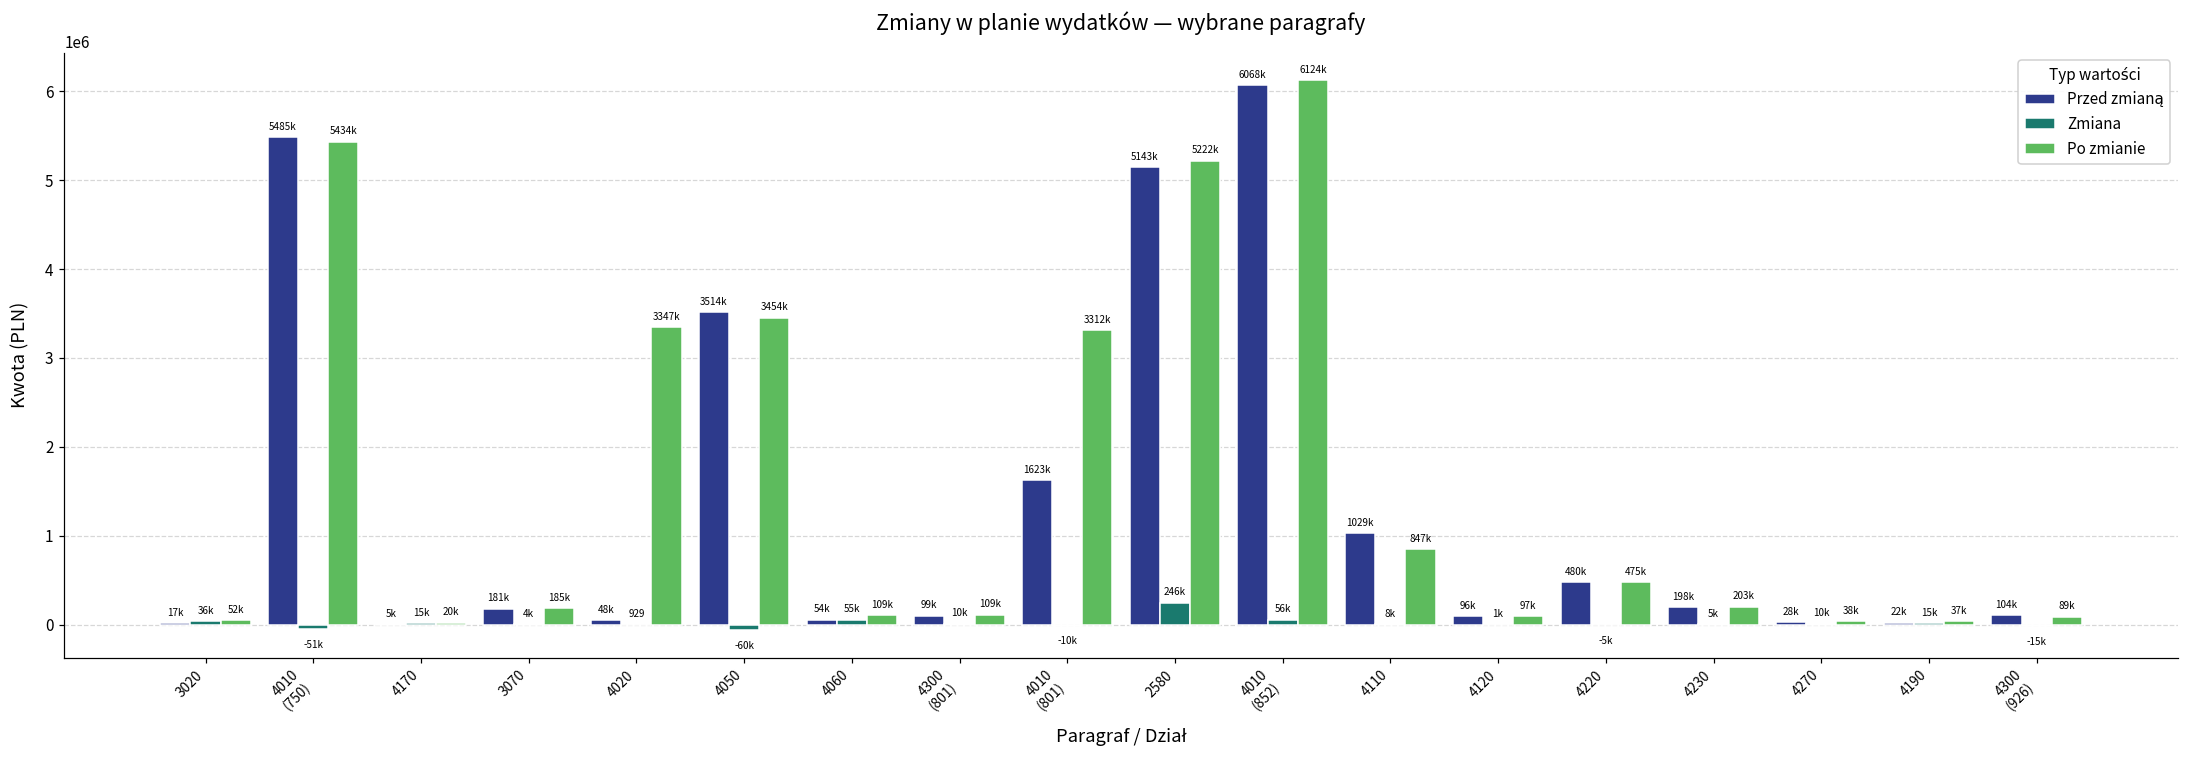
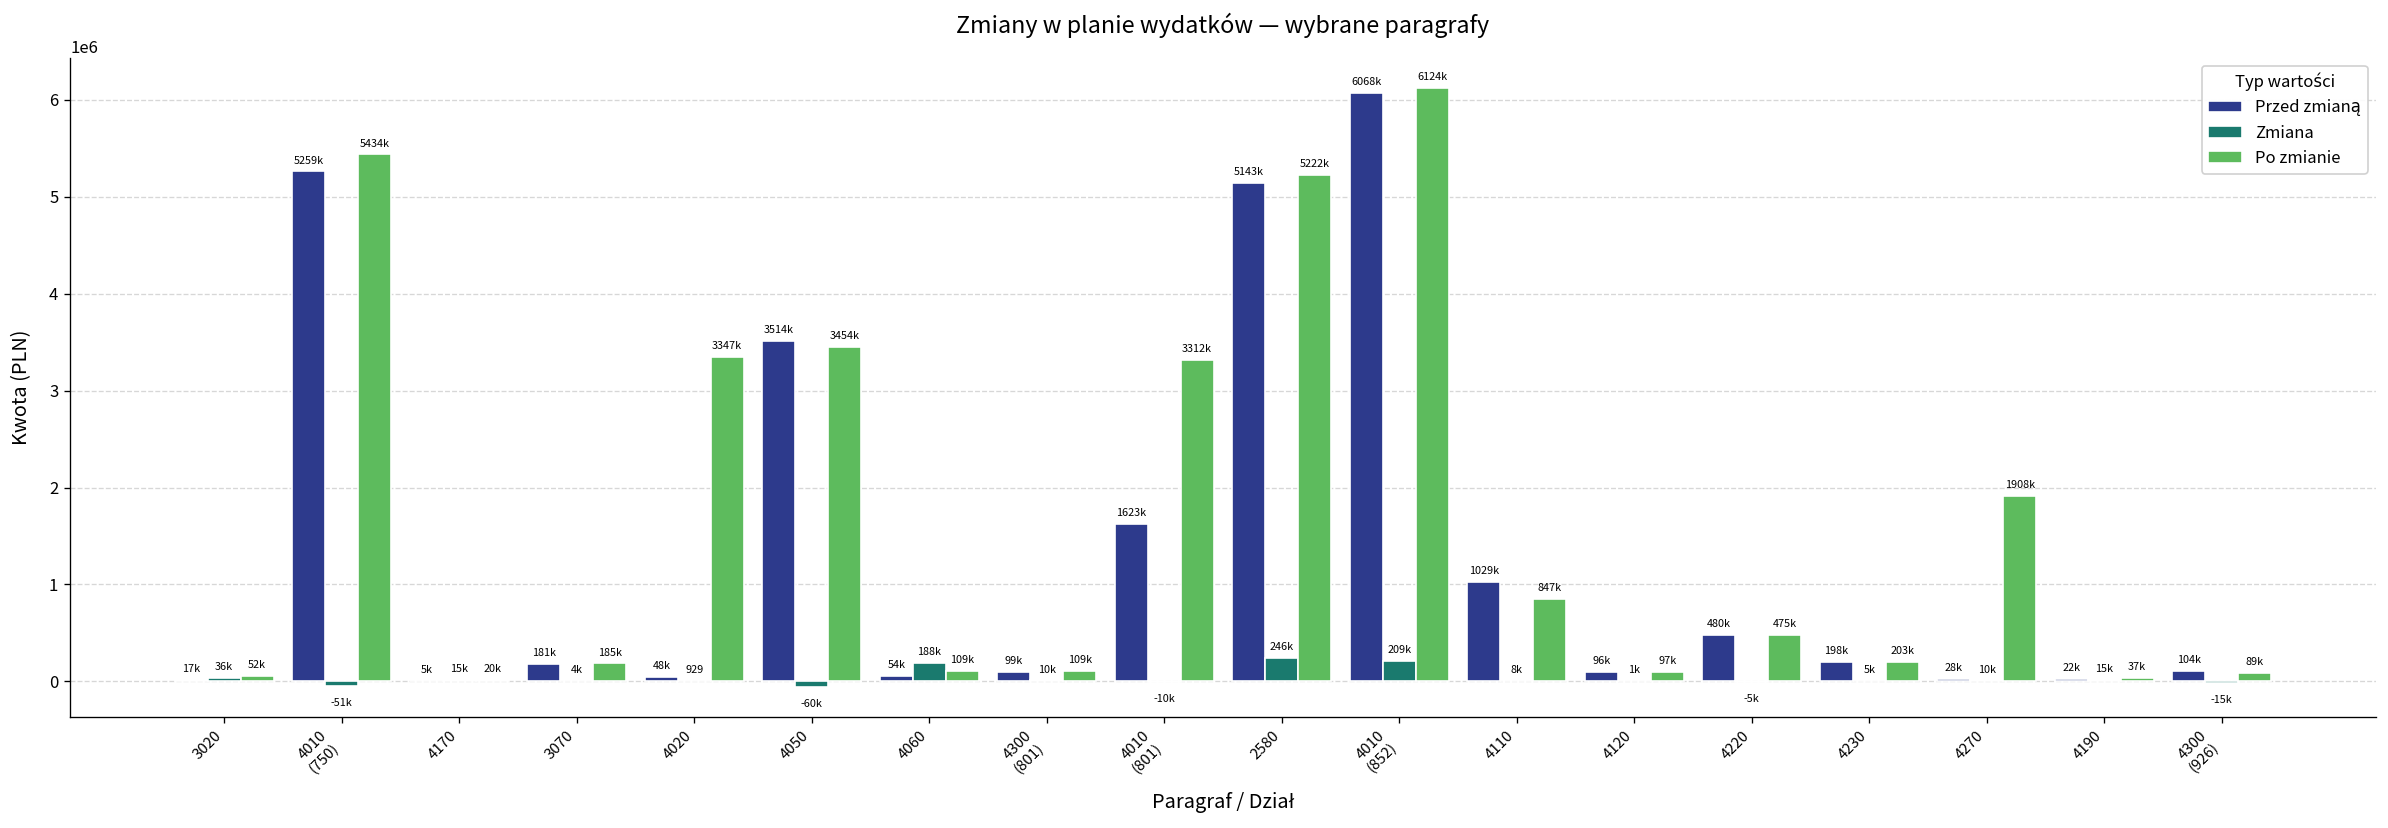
  {
    "Przed zmianą": {
      "3020": "17k",
-     "4010 (750)": "5485k",
+     "4010 (750)": "5259k",
      "4170": "5k",
      "3070": "181k",
      "4020": "48k",
      "4050": "3514k",
      "4060": "54k",
      "4300 (801)": "99k",
      "4010 (801)": "1623k",
      "2580": "5143k",
      "4010 (852)": "6068k",
      "4110": "1029k",
      "4120": "96k",
      "4220": "480k",
      "4230": "198k",
      "4270": "28k",
      "4190": "22k",
      "4300 (926)": "104k"
    },
    "Zmiana": {
      "3020": "36k",
      "4010 (750)": "-51k",
      "4170": "15k",
      "3070": "4k",
      "4020": "929",
      "4050": "-60k",
-     "4060": "55k",
+     "4060": "188k",
      "4300 (801)": "10k",
      "4010 (801)": "-10k",
      "2580": "246k",
-     "4010 (852)": "56k",
+     "4010 (852)": "209k",
      "4110": "8k",
      "4120": "1k",
      "4220": "-5k",
      "4230": "5k",
      "4270": "10k",
      "4190": "15k",
      "4300 (926)": "-15k"
    },
    "Po zmianie": {
      "3020": "52k",
      "4010 (750)": "5434k",
      "4170": "20k",
      "3070": "185k",
      "4020": "3347k",
      "4050": "3454k",
      "4060": "109k",
      "4300 (801)": "109k",
      "4010 (801)": "3312k",
      "2580": "5222k",
      "4010 (852)": "6124k",
      "4110": "847k",
      "4120": "97k",
      "4220": "475k",
      "4230": "203k",
-     "4270": "38k",
+     "4270": "1908k",
      "4190": "37k",
      "4300 (926)": "89k"
    }
  }
